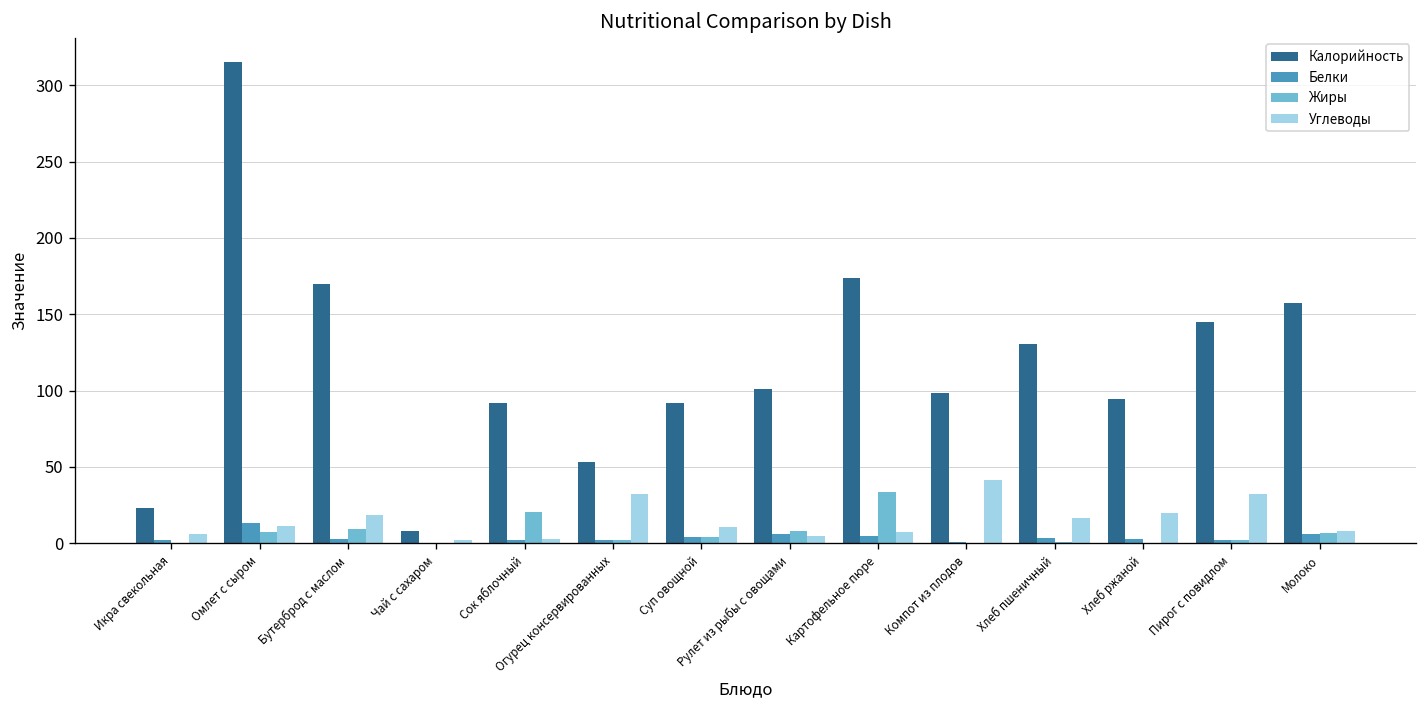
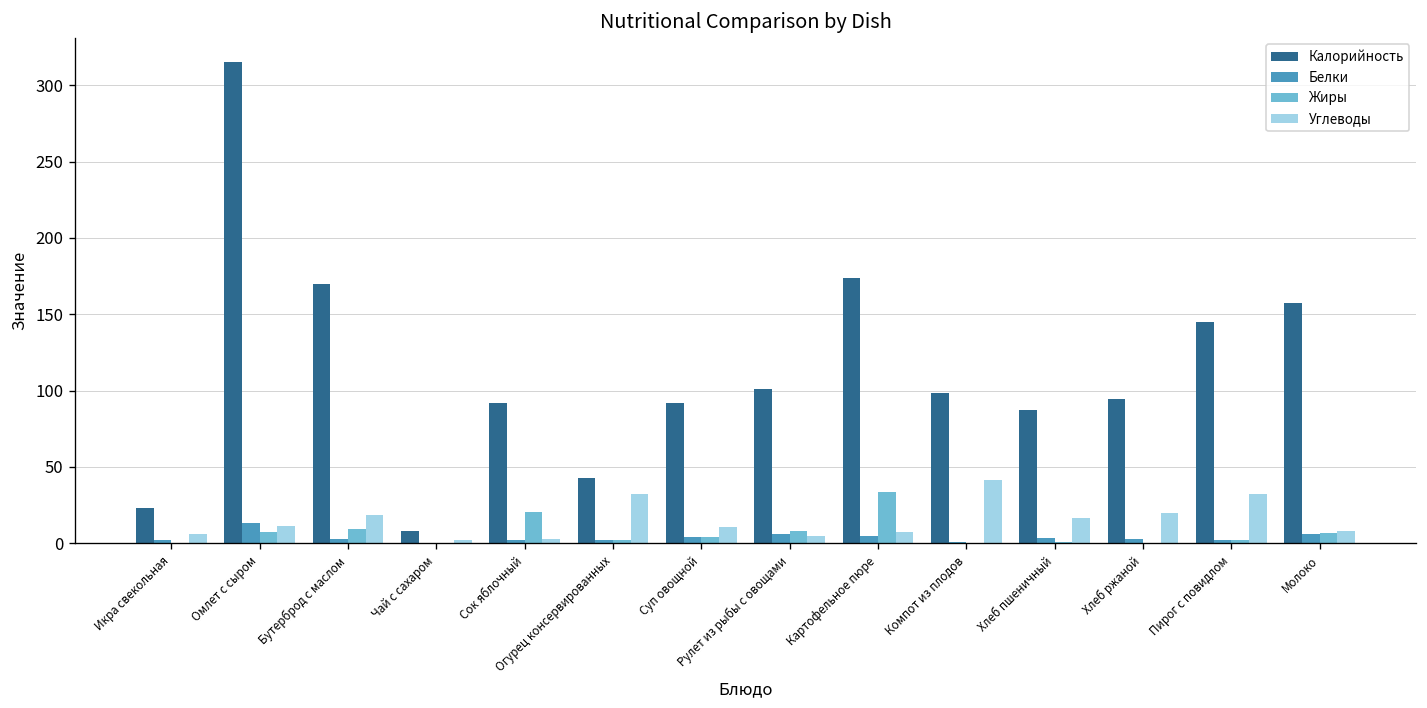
  {
    "Калорийность": {
      "Икра свекольная": 23,
      "Омлет с сыром": 316,
      "Бутерброд с маслом": 170,
      "Чай с сахаром": 8,
      "Сок яблочный": 92,
-     "Огурец консервированных": 53,
+     "Огурец консервированных": 43,
      "Суп овощной": 92,
      "Рулет из рыбы с овощами": 101,
      "Картофельное пюре": 174,
      "Компот из плодов": 98,
-     "Хлеб пшеничный": 131,
+     "Хлеб пшеничный": 87,
      "Хлеб ржаной": 94,
      "Пирог с повидлом": 145,
      "Молоко": 158
    }
  }
